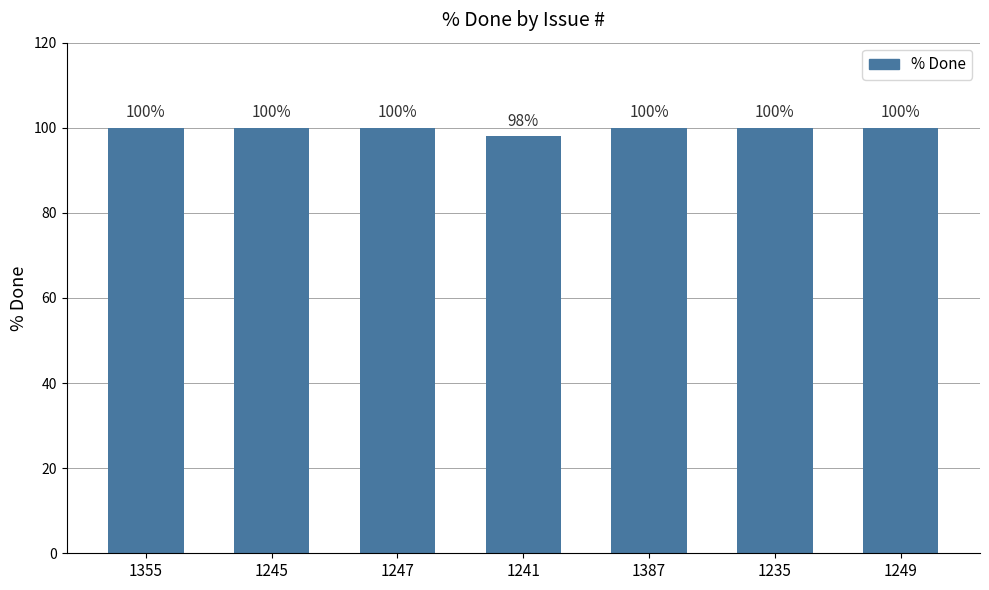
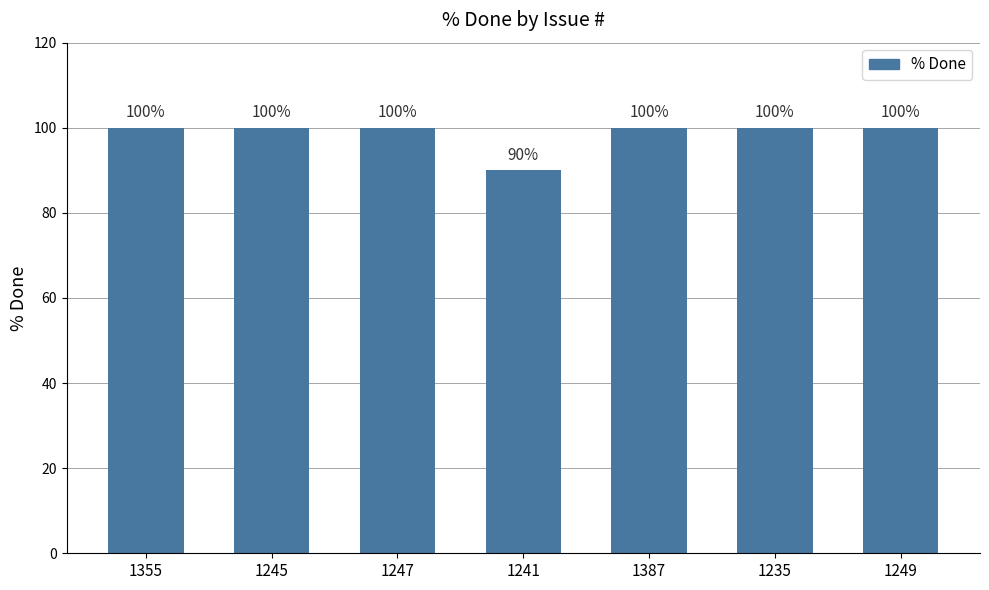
  {
    "1355": "100%",
    "1245": "100%",
    "1247": "100%",
-   "1241": "98%",
+   "1241": "90%",
    "1387": "100%",
    "1235": "100%",
    "1249": "100%"
  }
